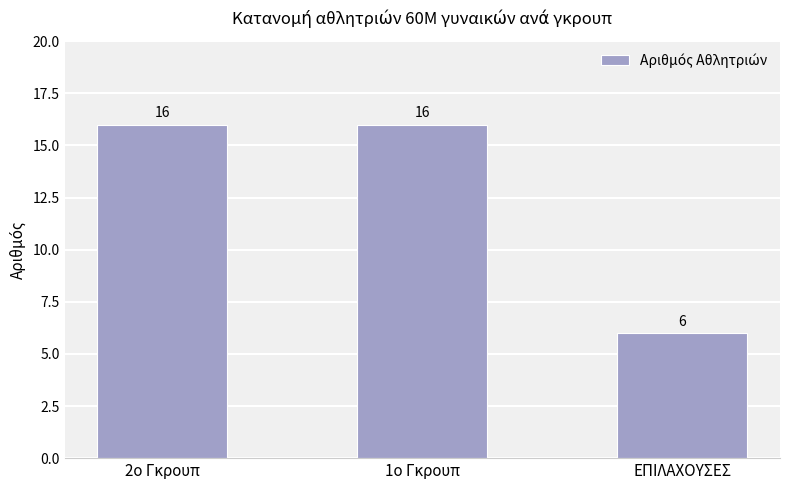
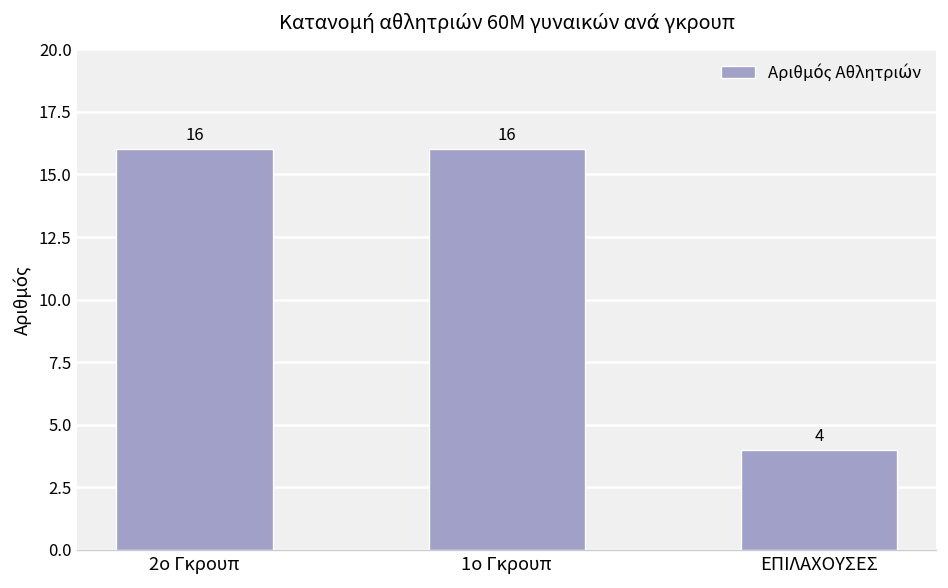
  {
    "2ο Γκρουπ": 16,
    "1ο Γκρουπ": 16,
-   "ΕΠΙΛΑΧΟΥΣΕΣ": 6
+   "ΕΠΙΛΑΧΟΥΣΕΣ": 4
  }
